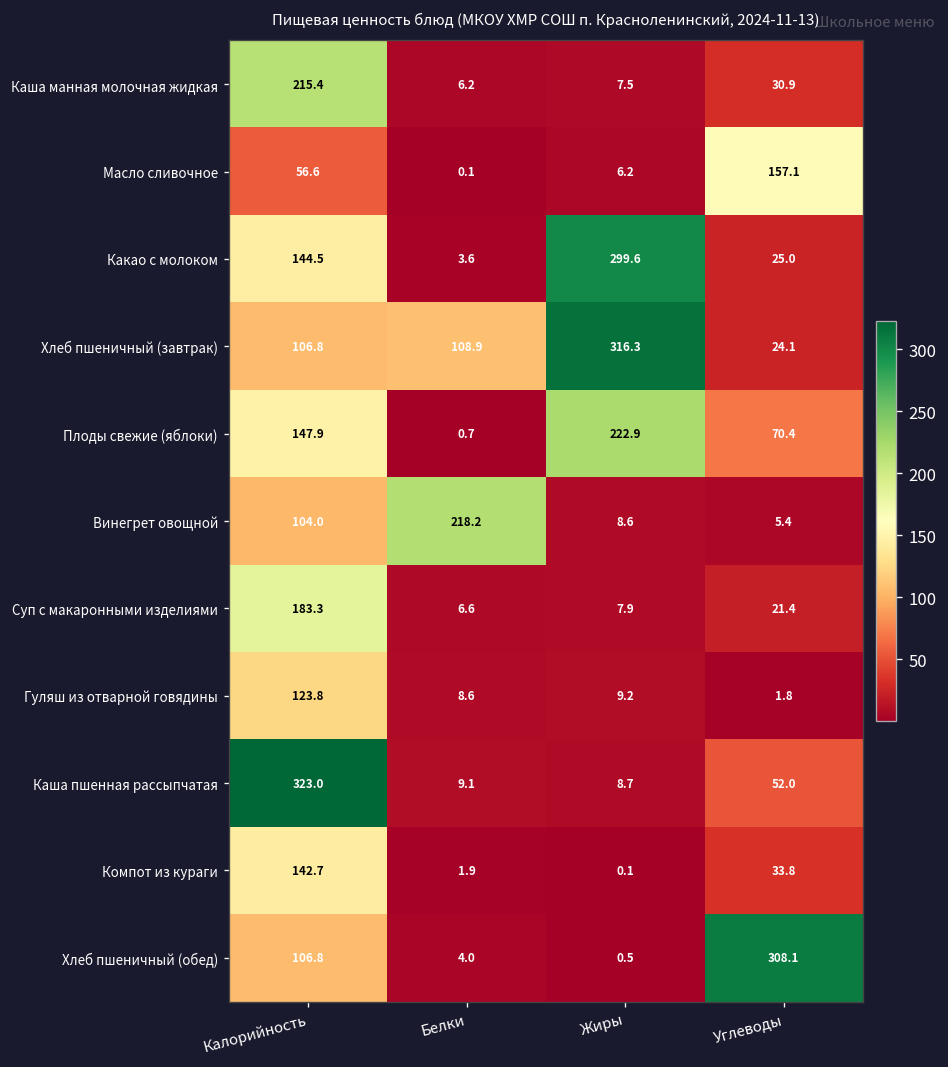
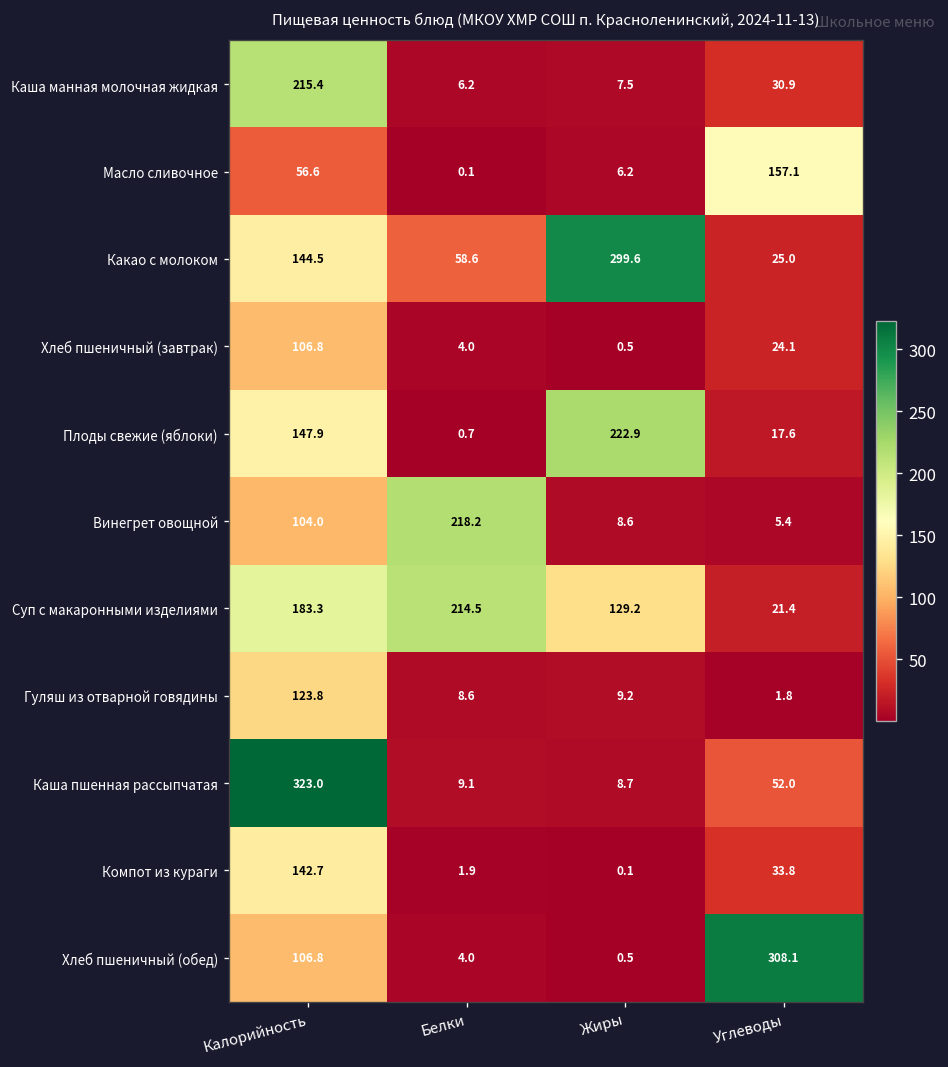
  {
    "Каша манная молочная жидкая": {
      "Калорийность": 215.4,
      "Белки": 6.2,
      "Жиры": 7.5,
      "Углеводы": 30.9
    },
    "Масло сливочное": {
      "Калорийность": 56.6,
      "Белки": 0.1,
      "Жиры": 6.2,
      "Углеводы": 157.1
    },
    "Какао с молоком": {
      "Калорийность": 144.5,
-     "Белки": 3.6,
+     "Белки": 58.6,
      "Жиры": 299.6,
      "Углеводы": 25.0
    },
    "Хлеб пшеничный (завтрак)": {
      "Калорийность": 106.8,
-     "Белки": 108.9,
-     "Жиры": 316.3,
+     "Белки": 4.0,
+     "Жиры": 0.5,
      "Углеводы": 24.1
    },
    "Плоды свежие (яблоки)": {
      "Калорийность": 147.9,
      "Белки": 0.7,
      "Жиры": 222.9,
-     "Углеводы": 70.4
+     "Углеводы": 17.6
    },
    "Винегрет овощной": {
      "Калорийность": 104.0,
      "Белки": 218.2,
      "Жиры": 8.6,
      "Углеводы": 5.4
    },
    "Суп с макаронными изделиями": {
      "Калорийность": 183.3,
-     "Белки": 6.6,
-     "Жиры": 7.9,
+     "Белки": 214.5,
+     "Жиры": 129.2,
      "Углеводы": 21.4
    },
    "Гуляш из отварной говядины": {
      "Калорийность": 123.8,
      "Белки": 8.6,
      "Жиры": 9.2,
      "Углеводы": 1.8
    },
    "Каша пшенная рассыпчатая": {
      "Калорийность": 323.0,
      "Белки": 9.1,
      "Жиры": 8.7,
      "Углеводы": 52.0
    },
    "Компот из кураги": {
      "Калорийность": 142.7,
      "Белки": 1.9,
      "Жиры": 0.1,
      "Углеводы": 33.8
    },
    "Хлеб пшеничный (обед)": {
      "Калорийность": 106.8,
      "Белки": 4.0,
      "Жиры": 0.5,
      "Углеводы": 308.1
    }
  }
